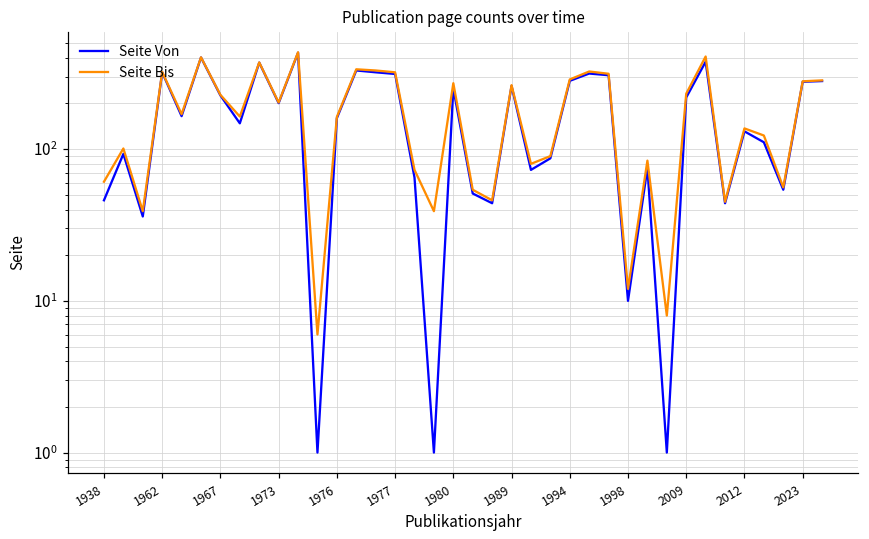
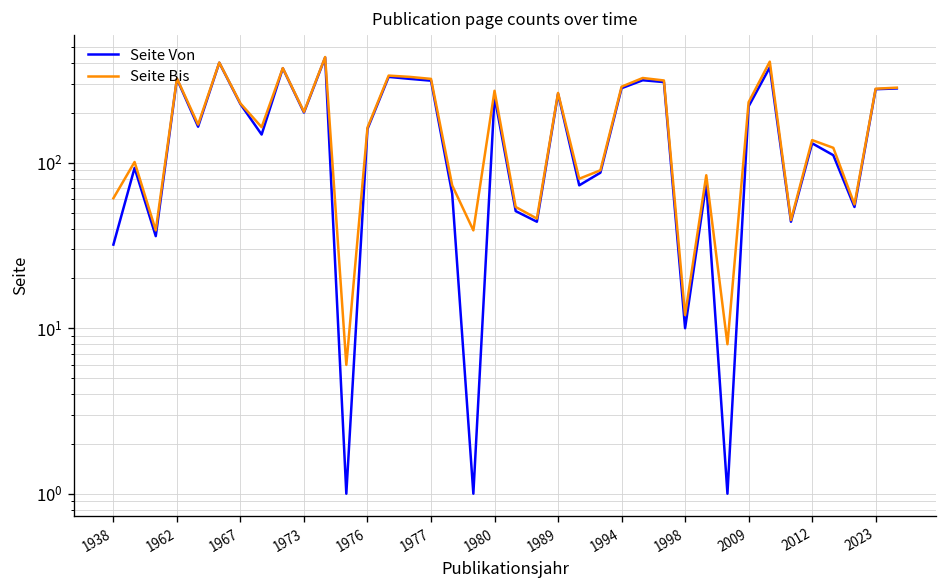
  {
    "Seite Von": {
-     "1938": 46,
+     "1938": 32,
      "2012": 130
    },
    "Seite Bis": {
      "1938": 60,
      "2012": 140
    }
  }
